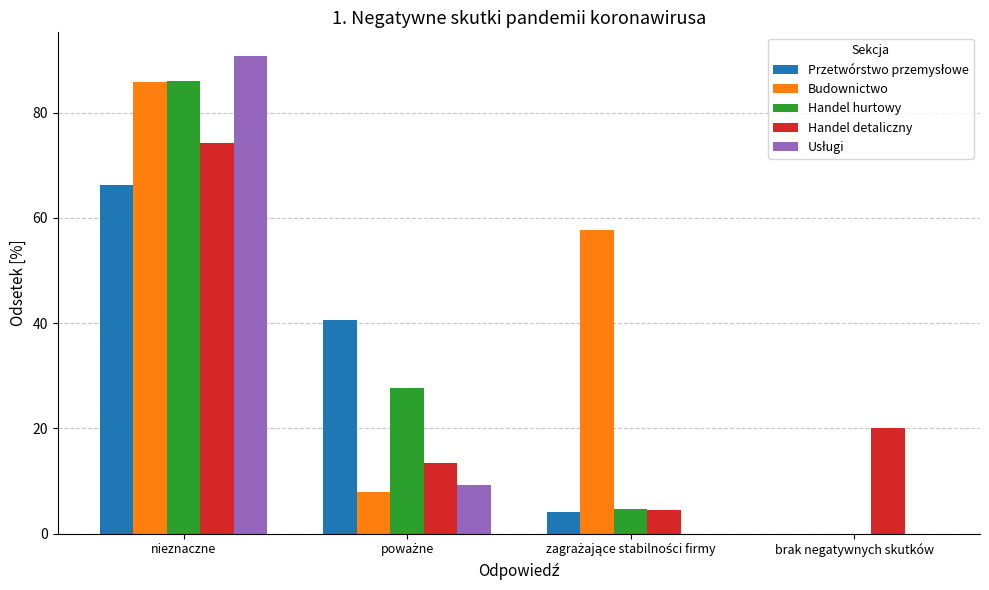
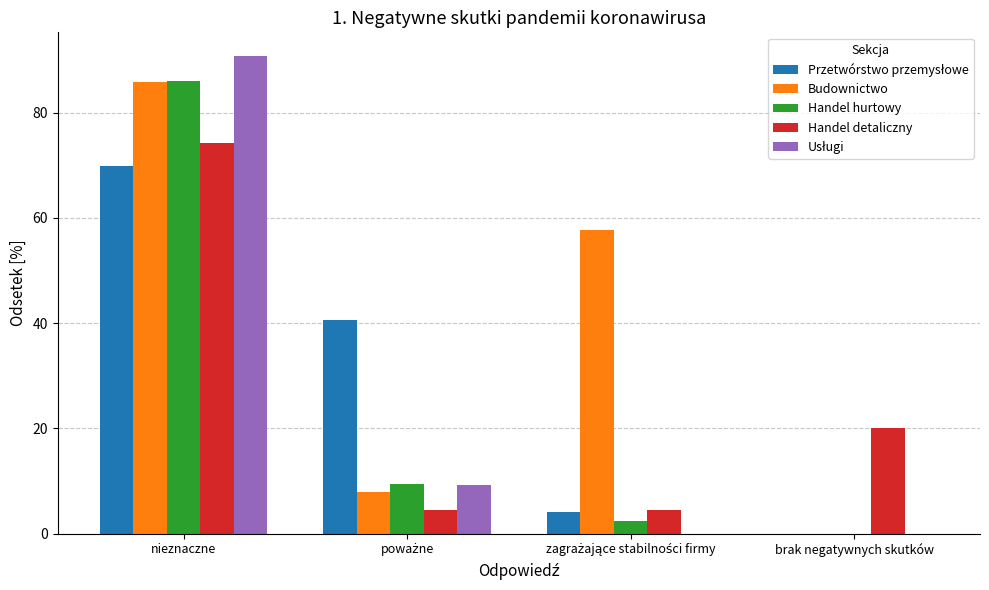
  {
    "Przetwórstwo przemysłowe": {
-     "nieznaczne": 66,
+     "nieznaczne": 70,
      "poważne": 41,
      "zagrażające stabilności firmy": 4,
      "brak negatywnych skutków": 0
    },
    "Budownictwo": {
      "nieznaczne": 86,
      "poważne": 8,
      "zagrażające stabilności firmy": 58,
      "brak negatywnych skutków": 0
    },
    "Handel hurtowy": {
      "nieznaczne": 86,
-     "poważne": 28,
-     "zagrażające stabilności firmy": 5,
+     "poważne": 9,
+     "zagrażające stabilności firmy": 3,
      "brak negatywnych skutków": 0
    },
    "Handel detaliczny": {
      "nieznaczne": 74,
-     "poważne": 14,
+     "poważne": 5,
      "zagrażające stabilności firmy": 5,
      "brak negatywnych skutków": 20
    },
    "Usługi": {
      "nieznaczne": 91,
      "poważne": 9,
      "zagrażające stabilności firmy": 0,
      "brak negatywnych skutków": 0
    }
  }
